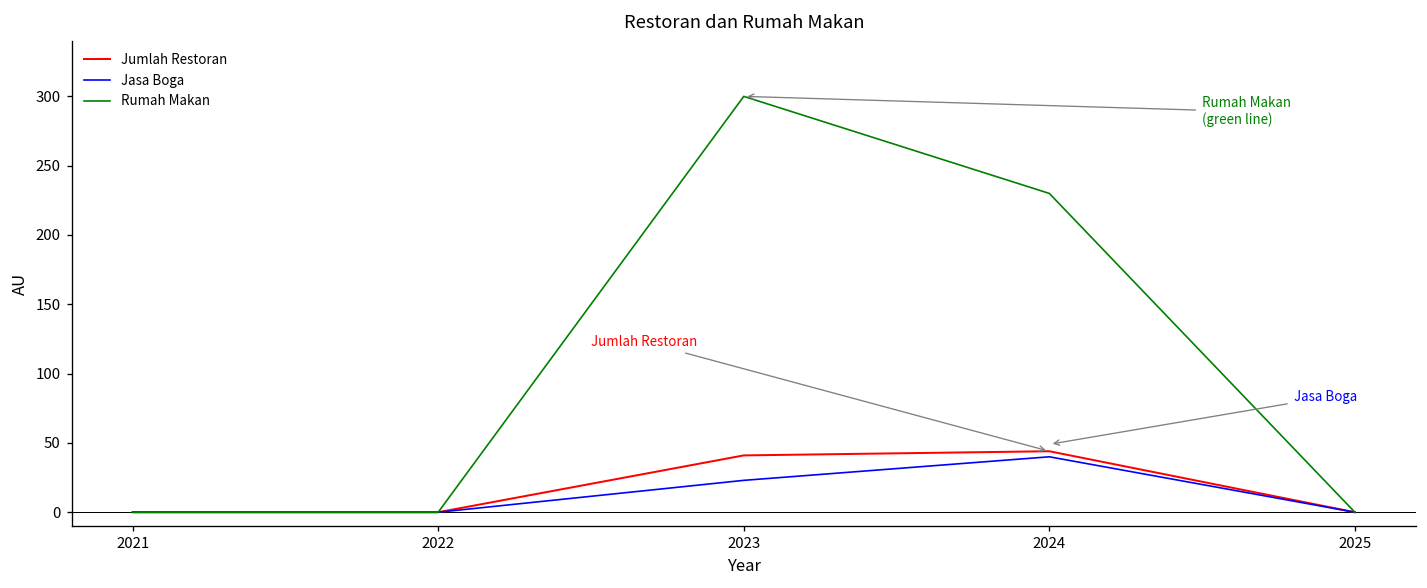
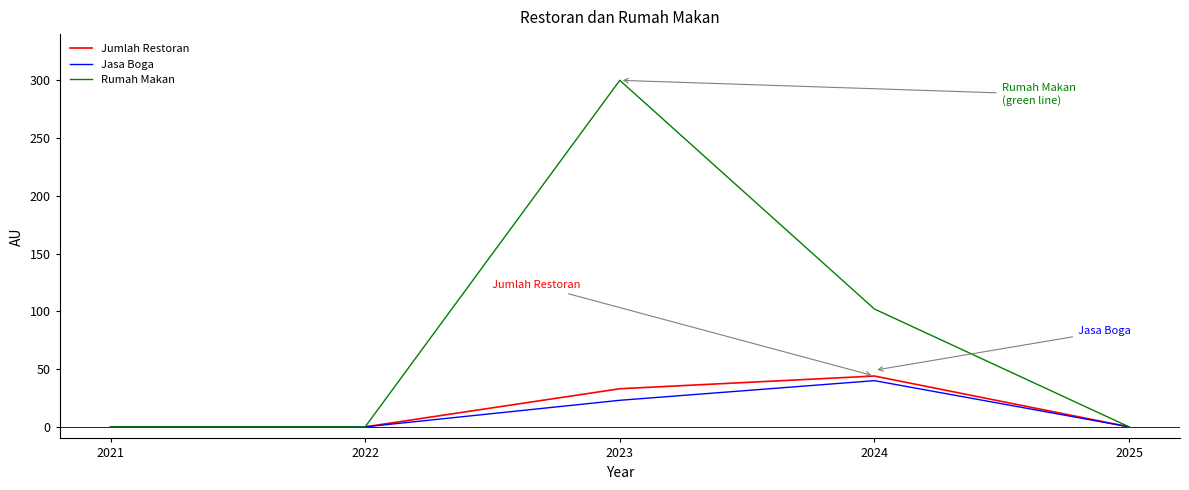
  {
    "Jumlah Restoran": {
-     "2023": 41,
+     "2023": 33,
      "2024": 44
    },
    "Jasa Boga": {
      "2023": 23,
      "2024": 40
    },
    "Rumah Makan": {
      "2023": 300,
-     "2024": 230
+     "2024": 102
    }
  }
